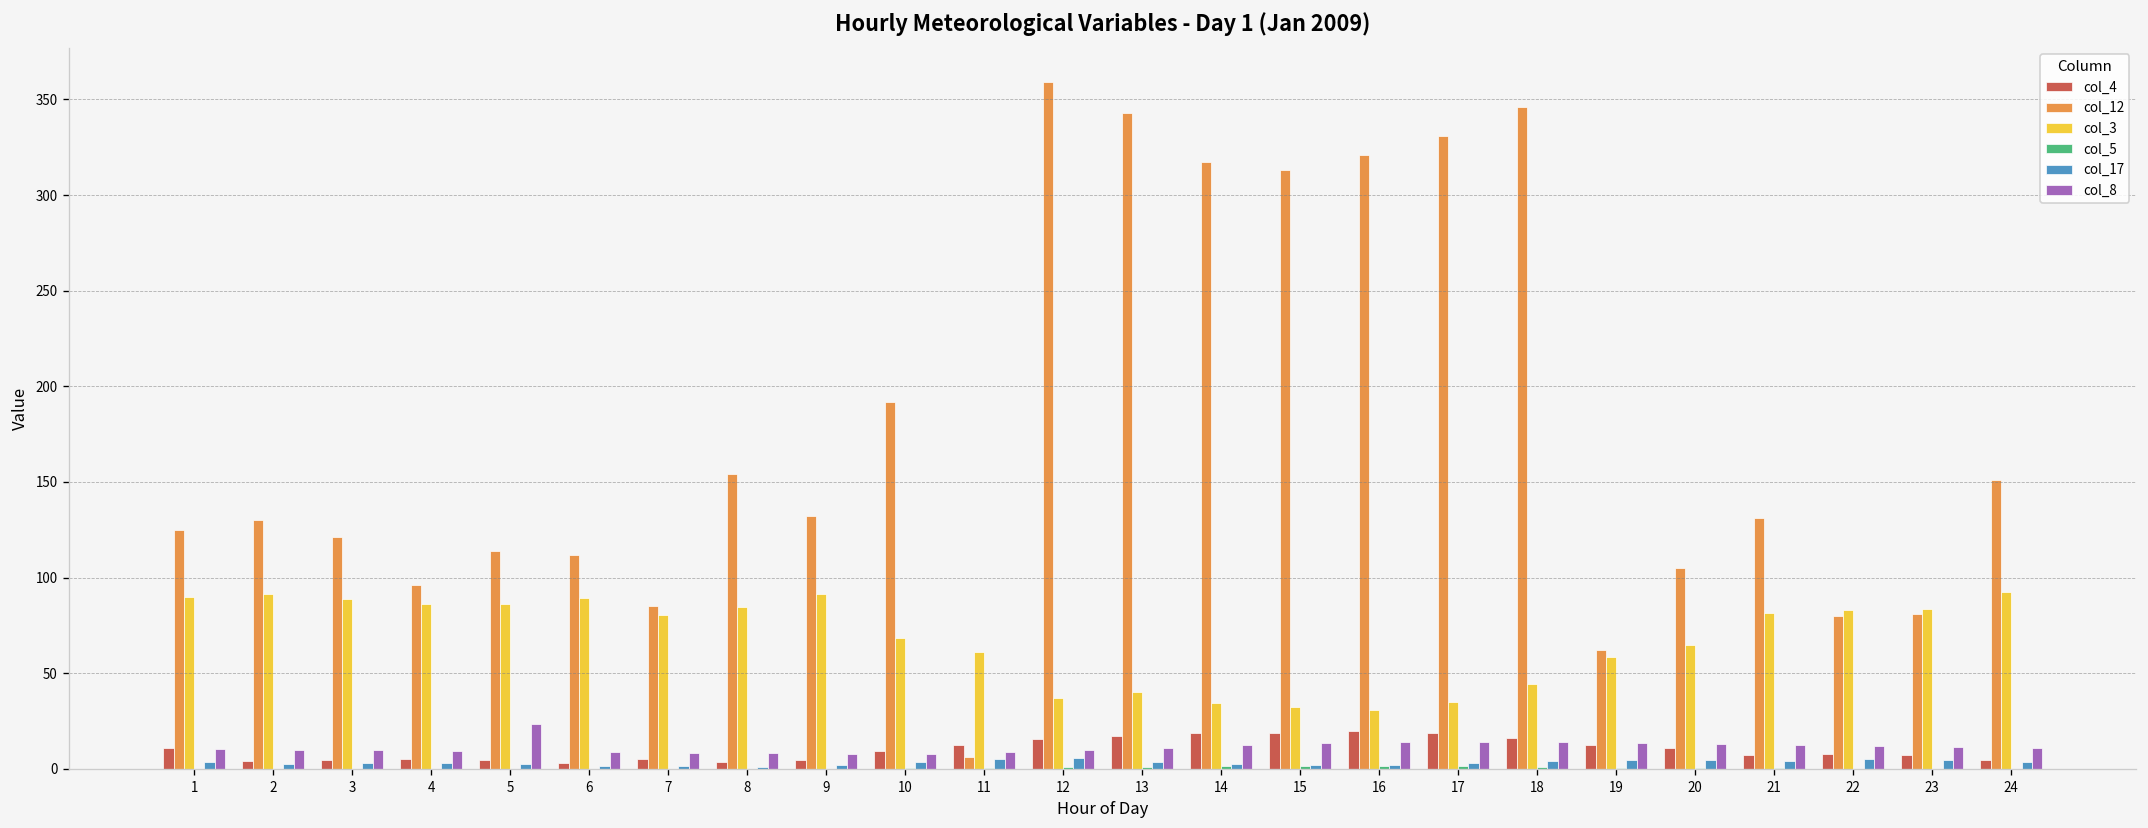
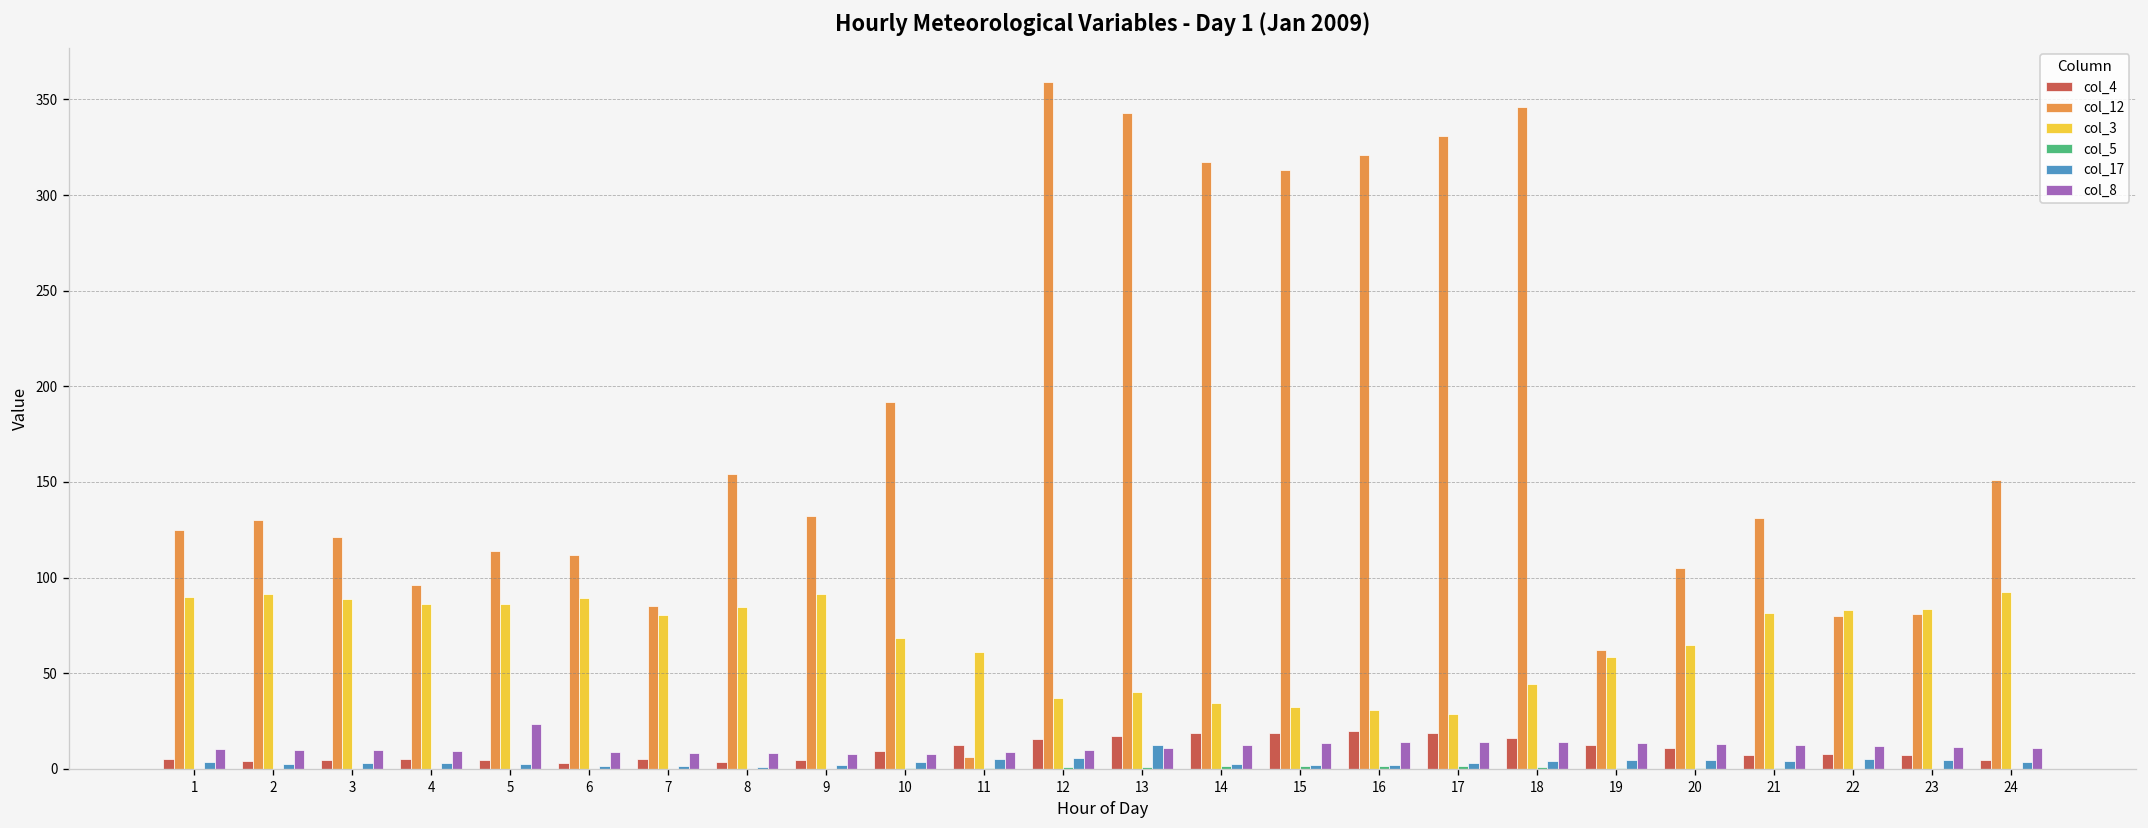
  {
    "col_4": {
-     "1": 11,
+     "1": 5,
      "2": 4,
      "3": 5,
      "4": 5,
      "5": 5,
      "6": 3,
      "7": 5,
      "8": 4,
      "9": 5,
      "10": 9,
      "11": 13,
      "12": 15,
      "13": 17,
      "14": 19,
      "15": 19,
      "16": 20,
      "17": 19,
      "18": 16,
      "19": 13,
      "20": 11,
      "21": 7,
      "22": 8,
      "23": 7,
      "24": 5
    },
    "col_12": {
      "1": 125,
      "2": 130,
      "3": 121,
      "4": 96,
      "5": 114,
      "6": 112,
      "7": 85,
      "8": 154,
      "9": 132,
      "10": 192,
      "11": 6,
      "12": 359,
      "13": 343,
      "14": 317,
      "15": 313,
      "16": 321,
      "17": 331,
      "18": 346,
      "19": 62,
      "20": 105,
      "21": 131,
      "22": 80,
      "23": 81,
      "24": 151
    },
    "col_3": {
      "1": 90,
      "2": 92,
      "3": 89,
      "4": 86,
      "5": 86,
      "6": 90,
      "7": 80,
      "8": 85,
      "9": 91,
      "10": 68,
      "11": 61,
      "12": 37,
      "13": 40,
      "14": 35,
      "15": 32,
      "16": 31,
-     "17": 35,
+     "17": 29,
      "18": 44,
      "19": 58,
      "20": 65,
      "21": 82,
      "22": 83,
      "23": 84,
      "24": 93
    },
    "col_5": {
      "16": 2
    },
    "col_17": {
      "1": 3,
      "2": 3,
      "3": 3,
      "4": 3,
      "5": 2,
      "6": 2,
      "7": 2,
      "9": 2,
      "10": 4,
      "11": 5,
      "12": 6,
-     "13": 4,
+     "13": 12,
      "14": 3,
      "15": 2,
      "16": 2,
      "17": 3,
      "18": 4,
      "19": 5,
      "20": 5,
      "21": 4,
      "22": 5,
      "23": 5,
      "24": 4
    },
    "col_8": {
      "1": 11,
      "2": 10,
      "3": 10,
      "4": 9,
      "5": 24,
      "6": 9,
      "7": 8,
      "8": 8,
      "9": 8,
      "10": 8,
      "11": 9,
      "12": 10,
      "13": 11,
      "14": 12,
      "15": 13,
      "16": 14,
      "17": 14,
      "18": 14,
      "19": 14,
      "20": 13,
      "21": 12,
      "22": 12,
      "23": 11,
      "24": 11
    }
  }
